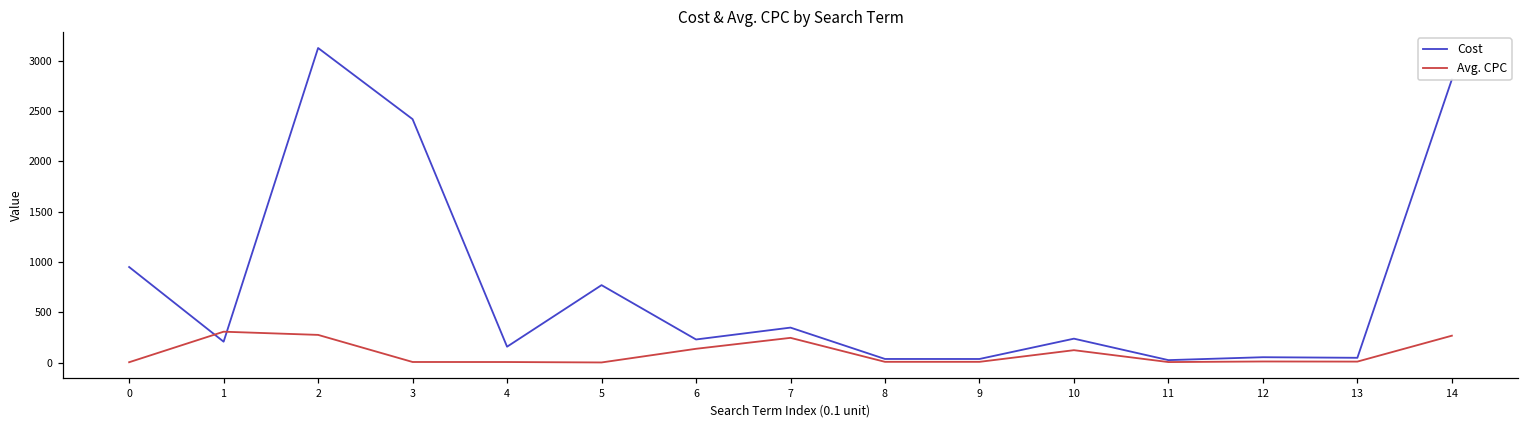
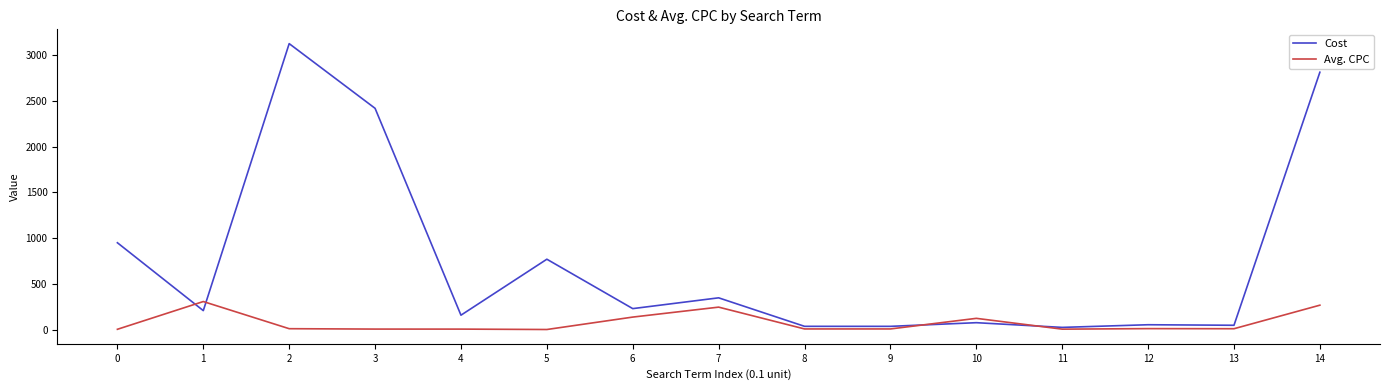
  {
    "Cost": {
      "0": 900,
      "1": 200,
      "2": 3100,
      "3": 2400,
      "4": 200,
      "5": 800,
      "6": 200,
      "7": 300,
      "8": 0,
      "9": 0,
-     "10": 200,
+     "10": 100,
      "12": 100,
      "13": 0,
      "14": 2800
    },
    "Avg. CPC": {
      "0": 0,
      "1": 300,
-     "2": 300,
+     "2": 0,
      "3": 0,
      "4": 0,
      "5": 0,
      "6": 100,
      "7": 200,
      "8": 0,
      "9": 0,
      "10": 100,
      "12": 0,
      "13": 0,
      "14": 300
    }
  }
